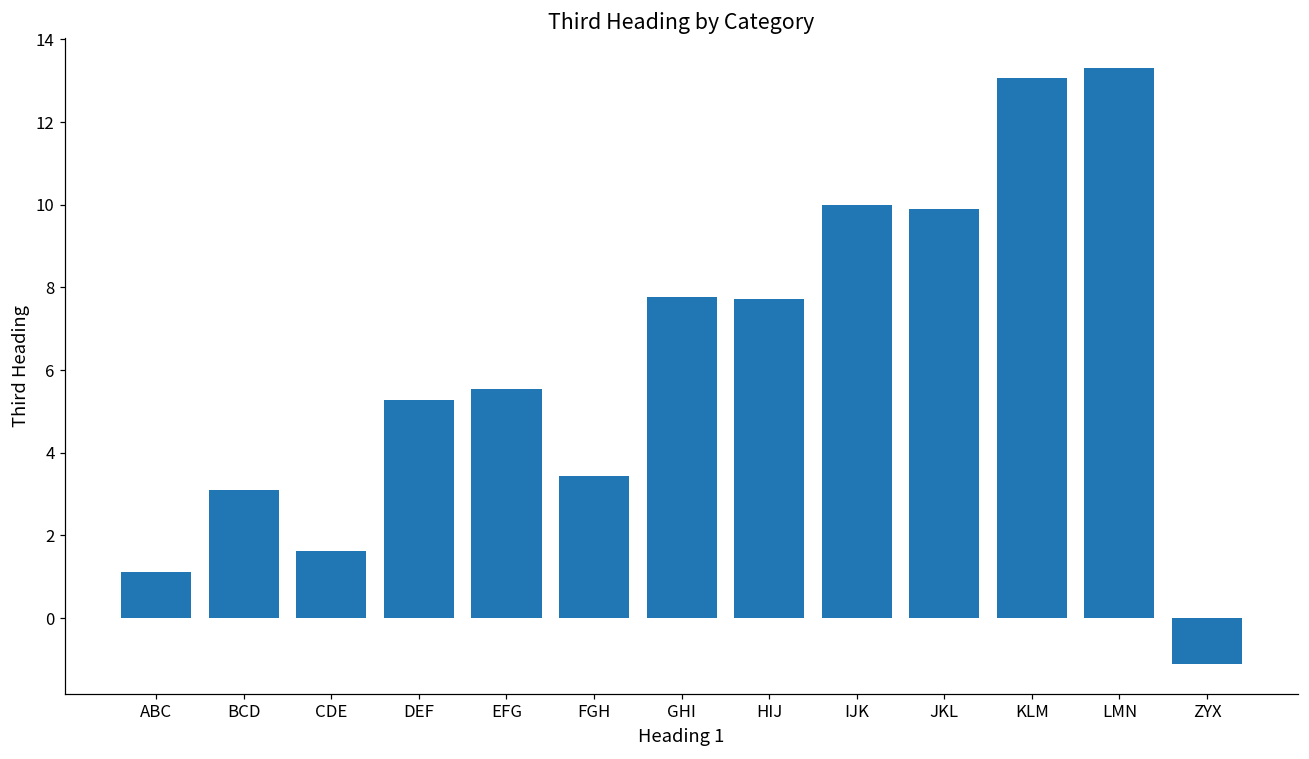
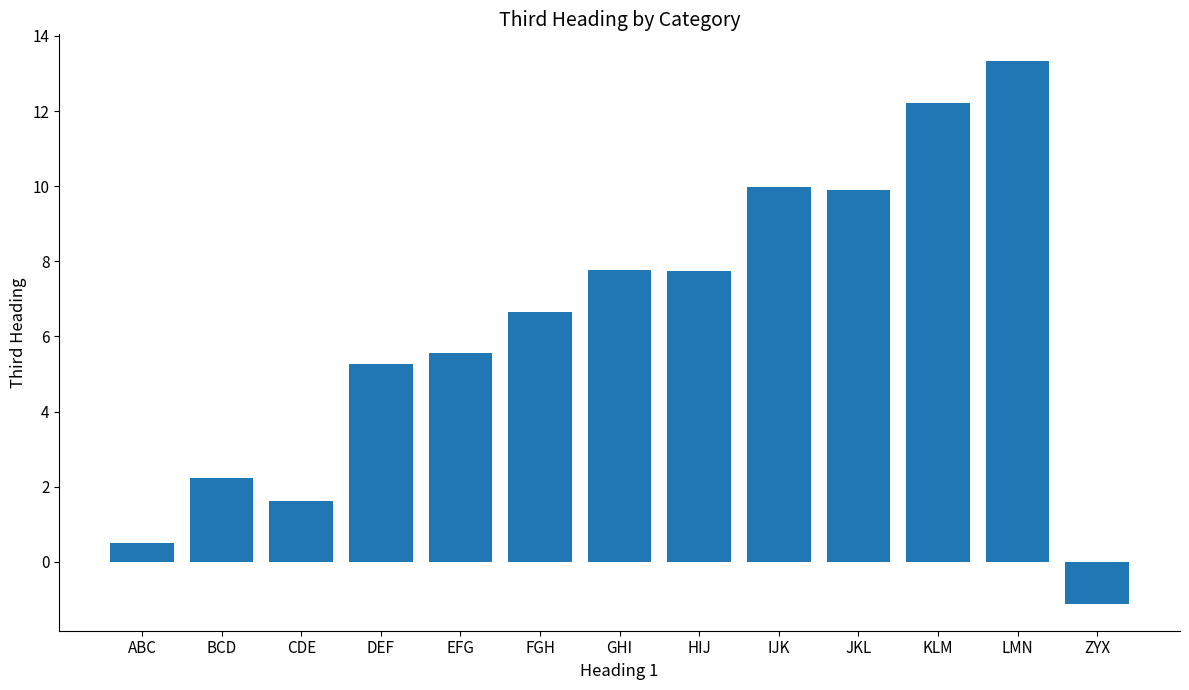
  {
-   "ABC": 1.1,
-   "BCD": 3.1,
+   "ABC": 0.5,
+   "BCD": 2.2,
    "CDE": 1.6,
    "DEF": 5.3,
    "EFG": 5.6,
-   "FGH": 3.4,
+   "FGH": 6.7,
    "GHI": 7.8,
    "HIJ": 7.7,
    "IJK": 10.0,
    "JKL": 9.9,
-   "KLM": 13.1,
+   "KLM": 12.2,
    "LMN": 13.3,
    "ZYX": -1.1
  }
